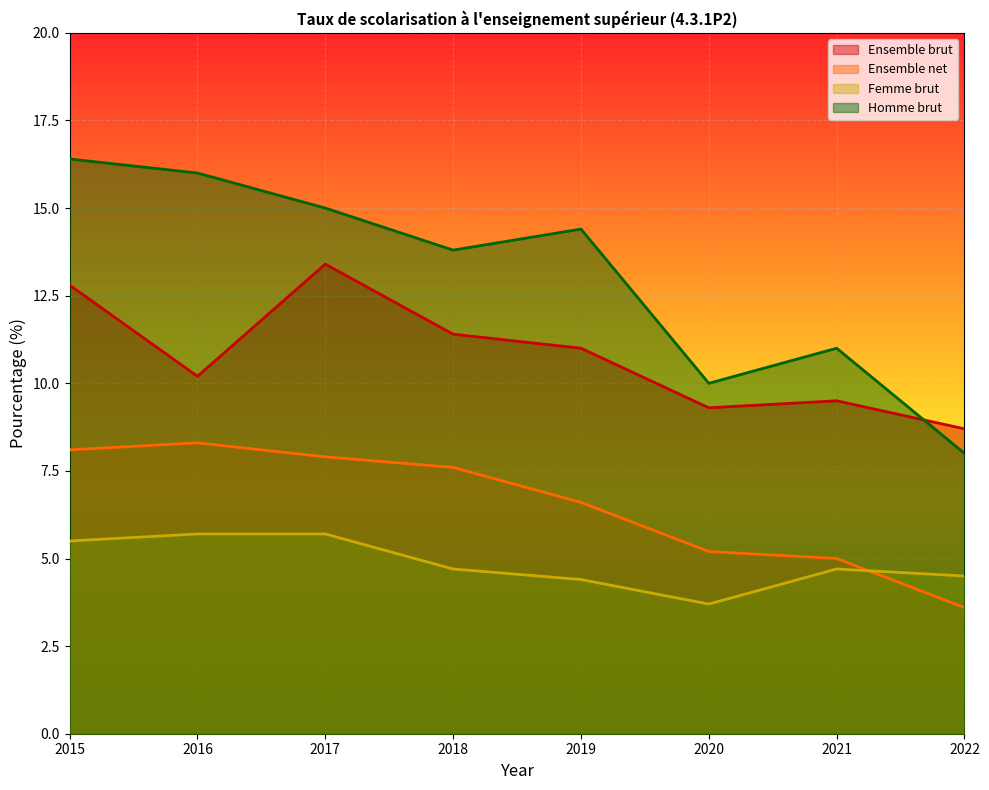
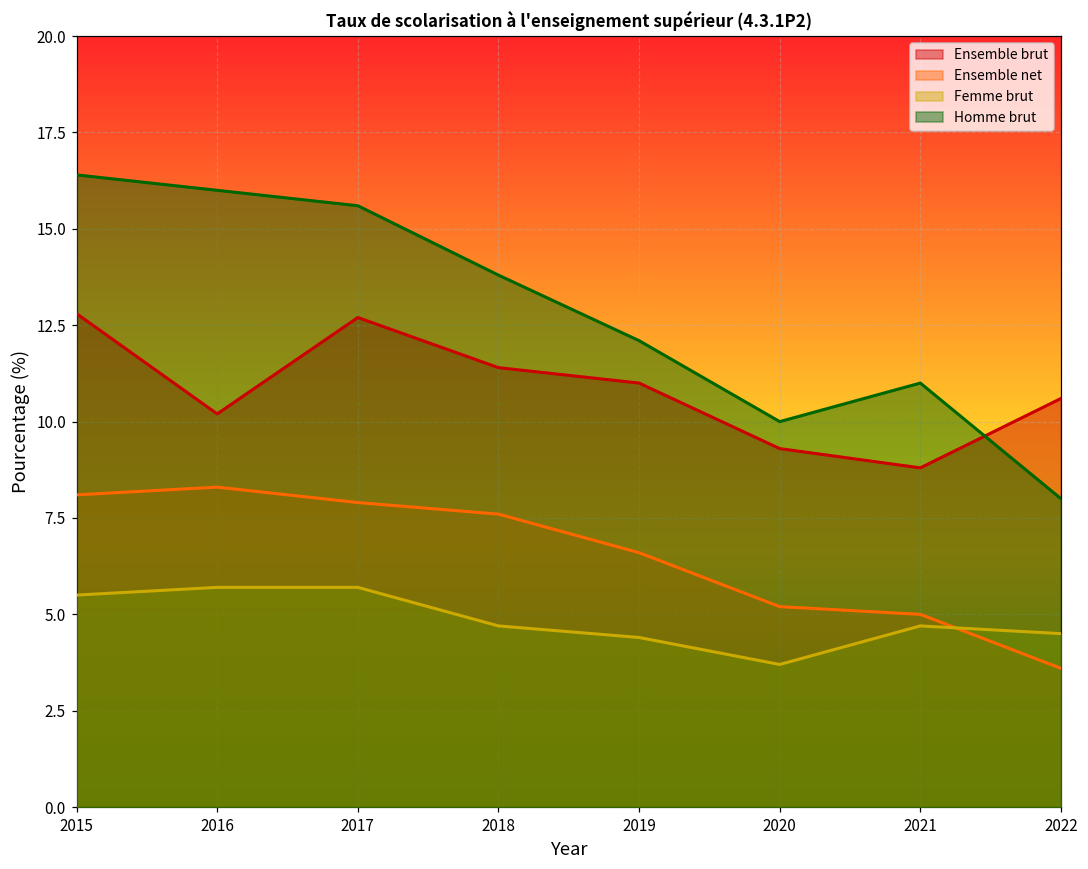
  {
    "Ensemble brut": {
      "2015": 12.8,
      "2016": 10.2,
-     "2017": 13.4,
+     "2017": 12.7,
      "2018": 11.4,
      "2019": 11.0,
      "2020": 9.3,
-     "2021": 9.5,
-     "2022": 8.7
+     "2021": 8.8,
+     "2022": 10.6
    },
    "Homme brut": {
      "2015": 16.4,
      "2016": 16.0,
-     "2017": 15.0,
+     "2017": 15.6,
      "2018": 13.8,
-     "2019": 14.4,
+     "2019": 12.1,
      "2020": 10.0,
      "2021": 11.0,
      "2022": 8.0
    }
  }
